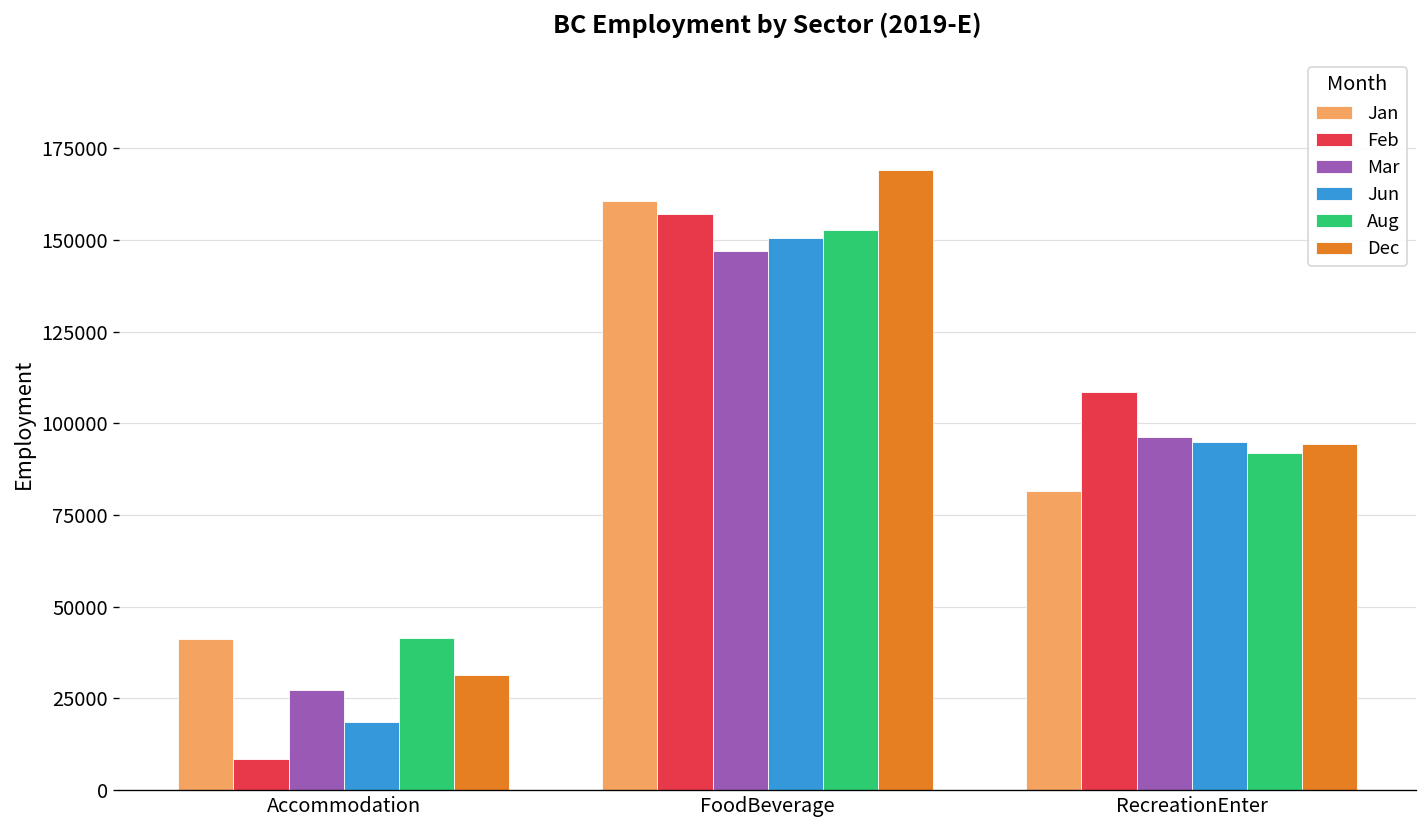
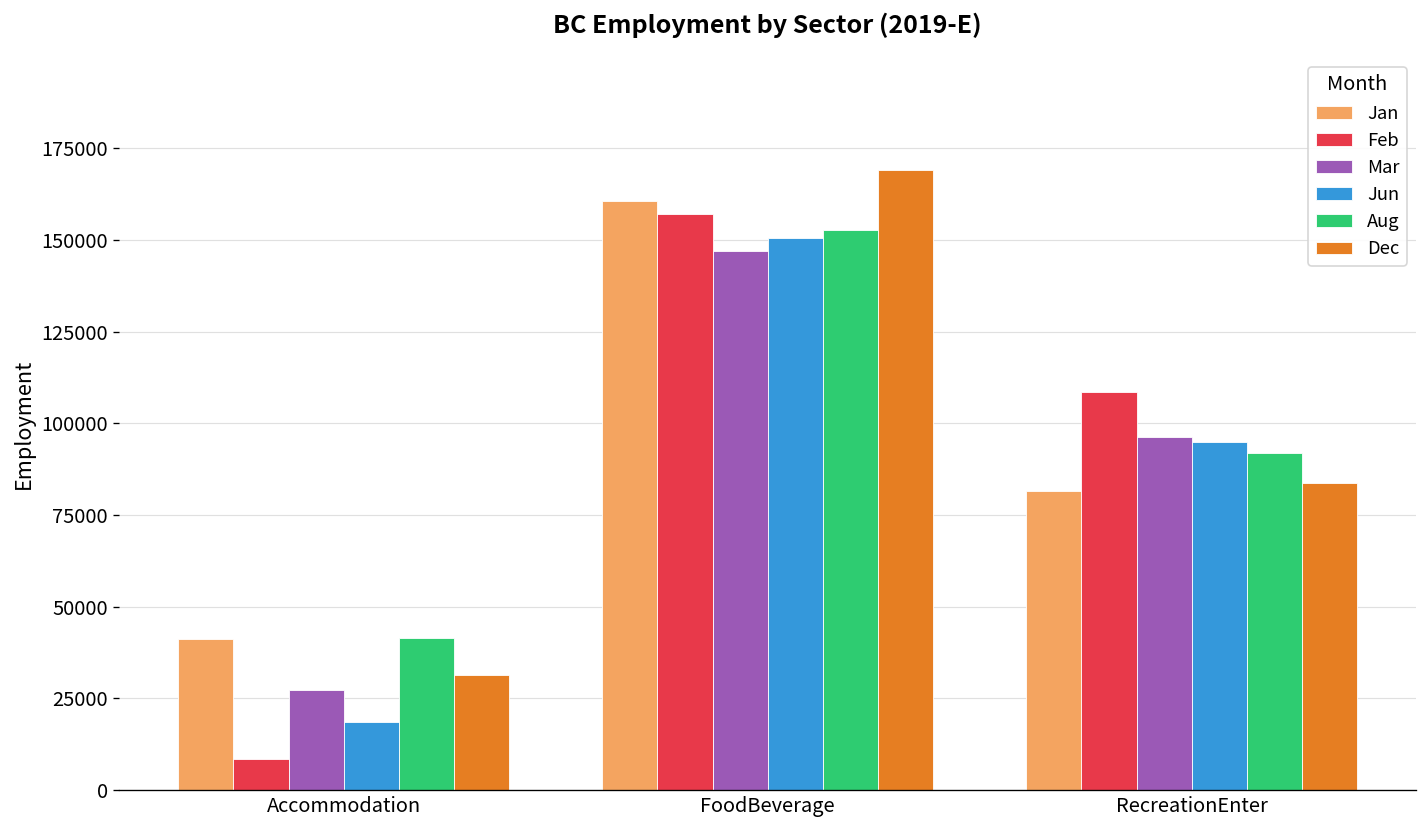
  {
    "Jan": {
      "Accommodation": 41000,
      "FoodBeverage": 161000,
      "RecreationEnter": 82000
    },
    "Feb": {
      "Accommodation": 8000,
      "FoodBeverage": 157000,
      "RecreationEnter": 109000
    },
    "Mar": {
      "Accommodation": 27000,
      "FoodBeverage": 147000,
      "RecreationEnter": 96000
    },
    "Jun": {
      "Accommodation": 19000,
      "FoodBeverage": 150000,
      "RecreationEnter": 95000
    },
    "Aug": {
      "Accommodation": 42000,
      "FoodBeverage": 153000,
      "RecreationEnter": 92000
    },
    "Dec": {
      "Accommodation": 31000,
      "FoodBeverage": 169000,
-     "RecreationEnter": 94000
+     "RecreationEnter": 84000
    }
  }
